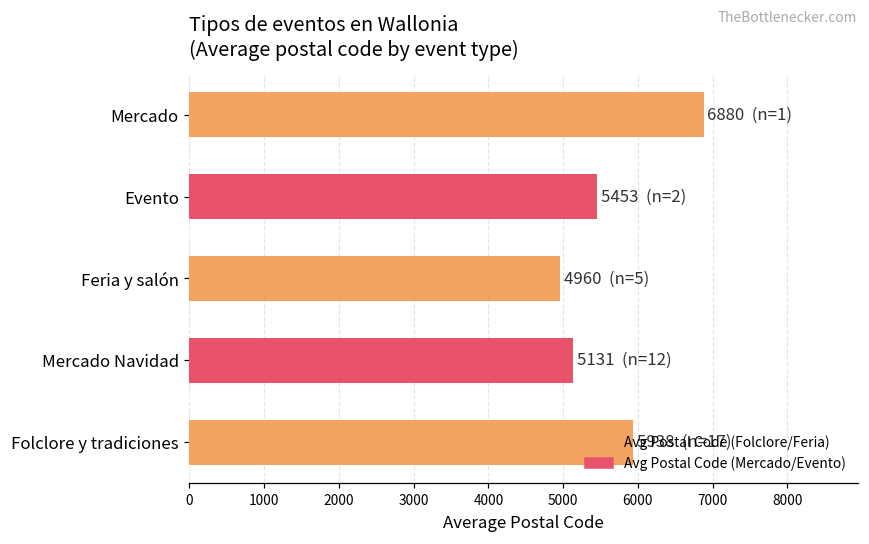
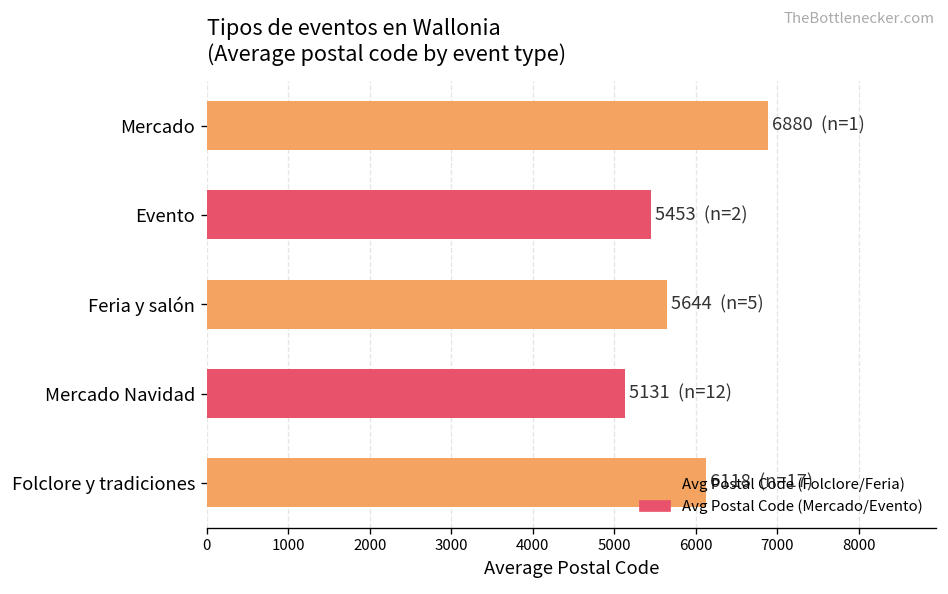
  {
    "Mercado": 6880,
    "Evento": 5453,
-   "Feria y salón": 4960,
+   "Feria y salón": 5644,
    "Mercado Navidad": 5131,
-   "Folclore y tradiciones": 5938
+   "Folclore y tradiciones": 6118
  }
